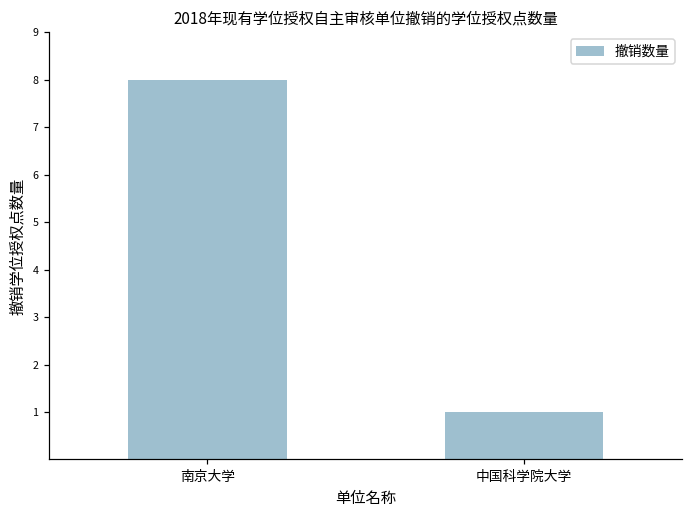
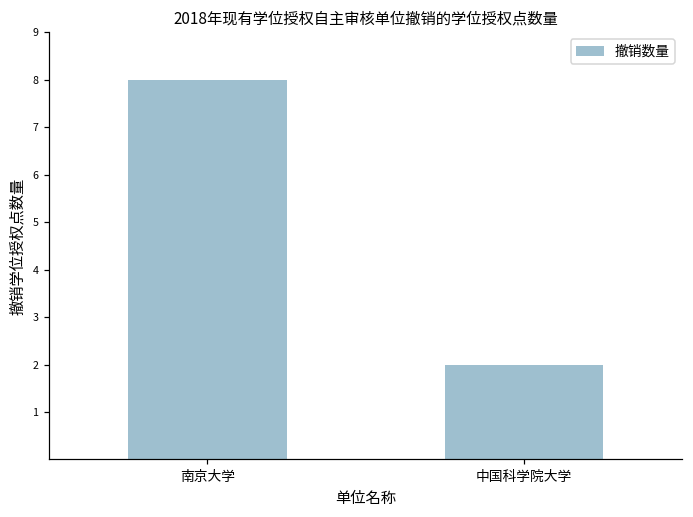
  {
    "南京大学": 8,
-   "中国科学院大学": 1
+   "中国科学院大学": 2
  }
